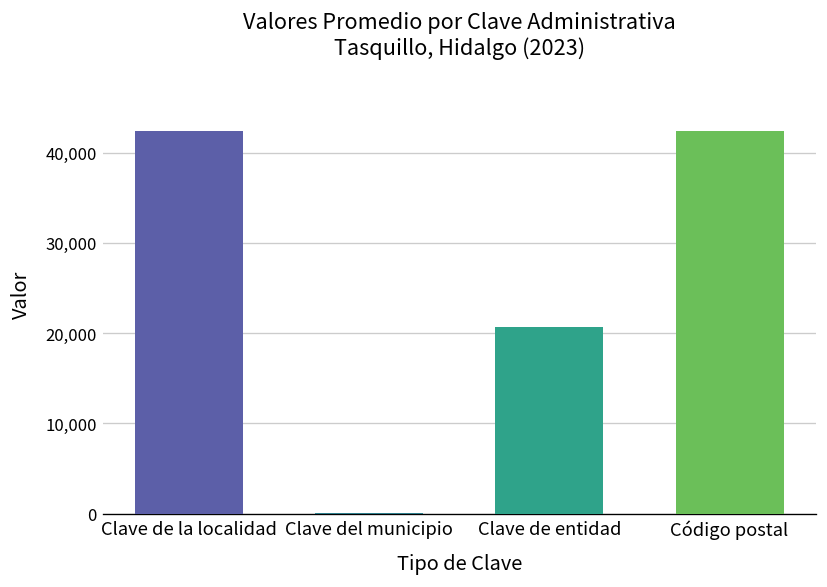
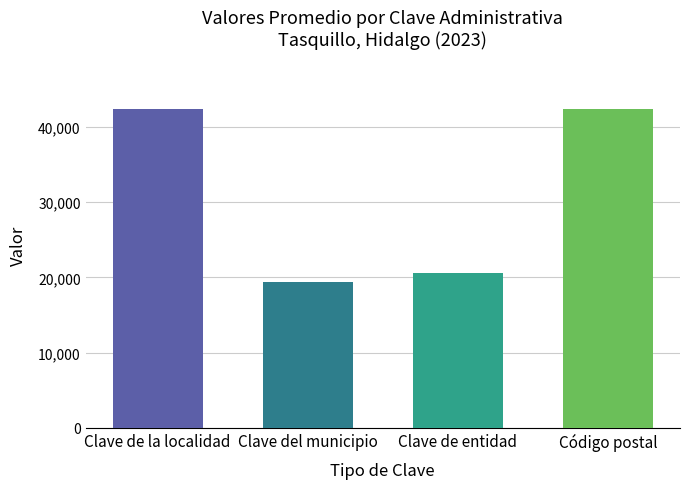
  {
    "Clave de la localidad": "42,000",
-   "Clave del municipio": "0",
+   "Clave del municipio": "19,000",
    "Clave de entidad": "21,000",
    "Código postal": "42,000"
  }
